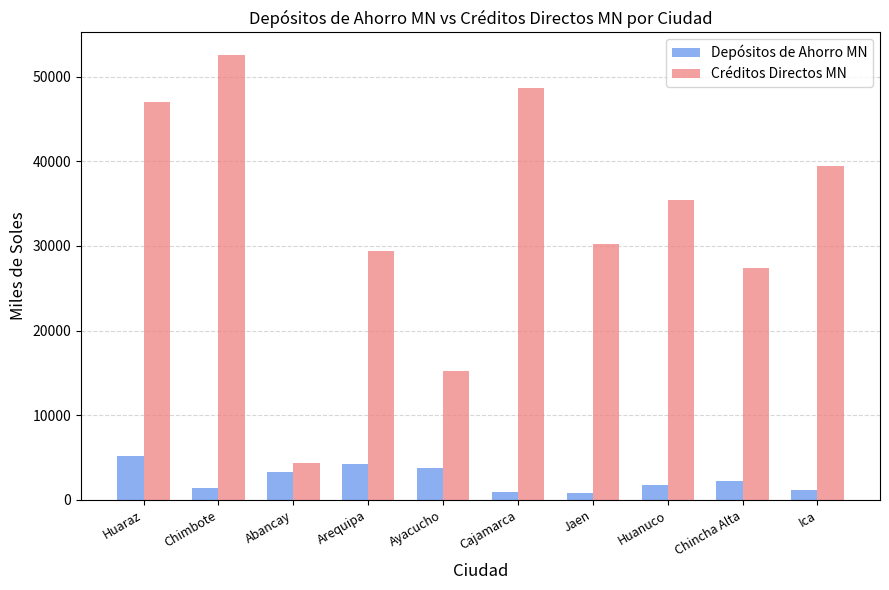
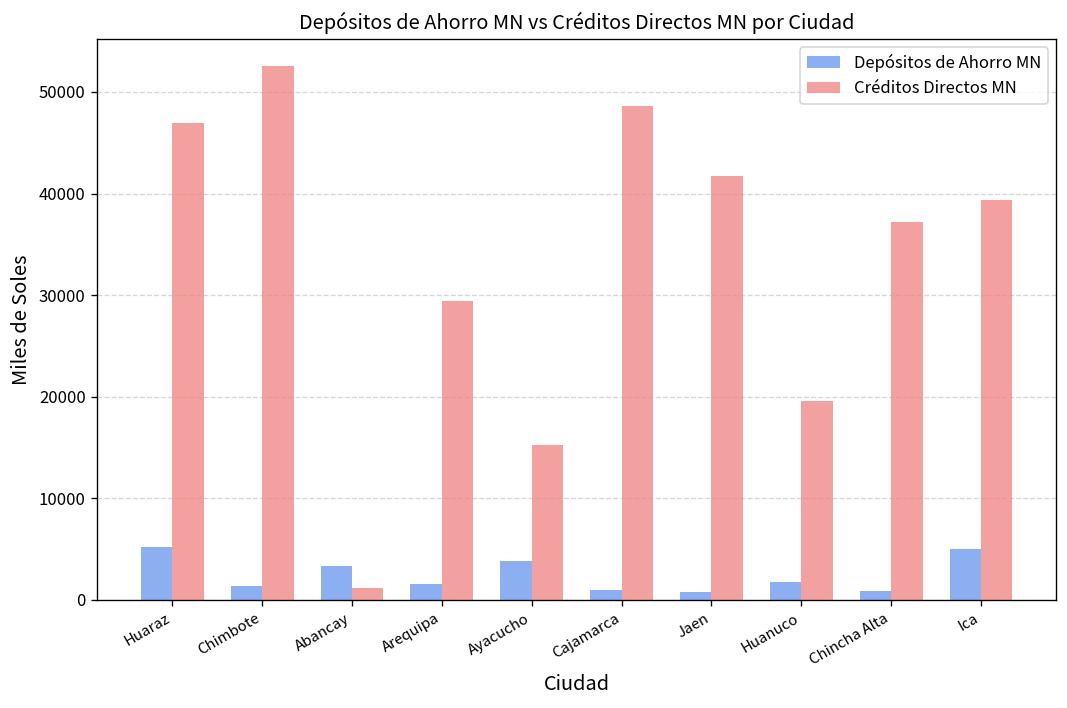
  {
    "Depósitos de Ahorro MN": {
      "Huaraz": 5000,
      "Chimbote": 1000,
      "Abancay": 3000,
-     "Arequipa": 4000,
+     "Arequipa": 2000,
      "Ayacucho": 4000,
      "Cajamarca": 1000,
      "Jaen": 1000,
      "Huanuco": 2000,
-     "Chincha Alta": 2000,
-     "Ica": 1000
+     "Chincha Alta": 1000,
+     "Ica": 5000
    },
    "Créditos Directos MN": {
      "Huaraz": 47000,
      "Chimbote": 53000,
-     "Abancay": 4000,
+     "Abancay": 1000,
      "Arequipa": 29000,
      "Ayacucho": 15000,
      "Cajamarca": 49000,
-     "Jaen": 30000,
-     "Huanuco": 35000,
-     "Chincha Alta": 27000,
+     "Jaen": 42000,
+     "Huanuco": 20000,
+     "Chincha Alta": 37000,
      "Ica": 39000
    }
  }
